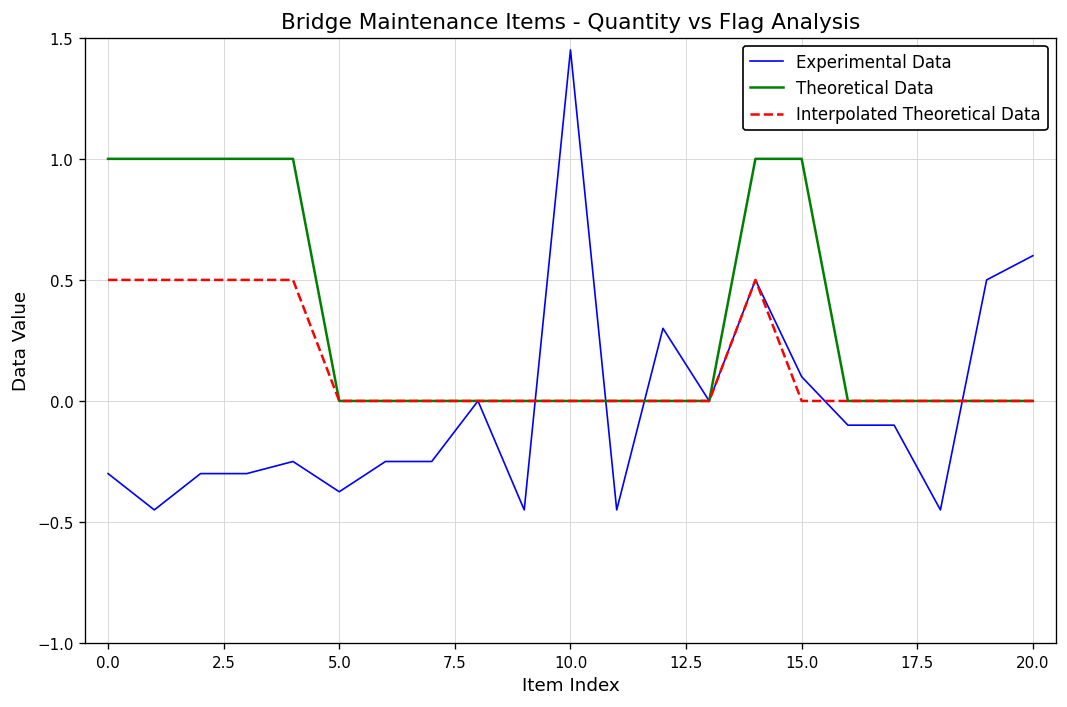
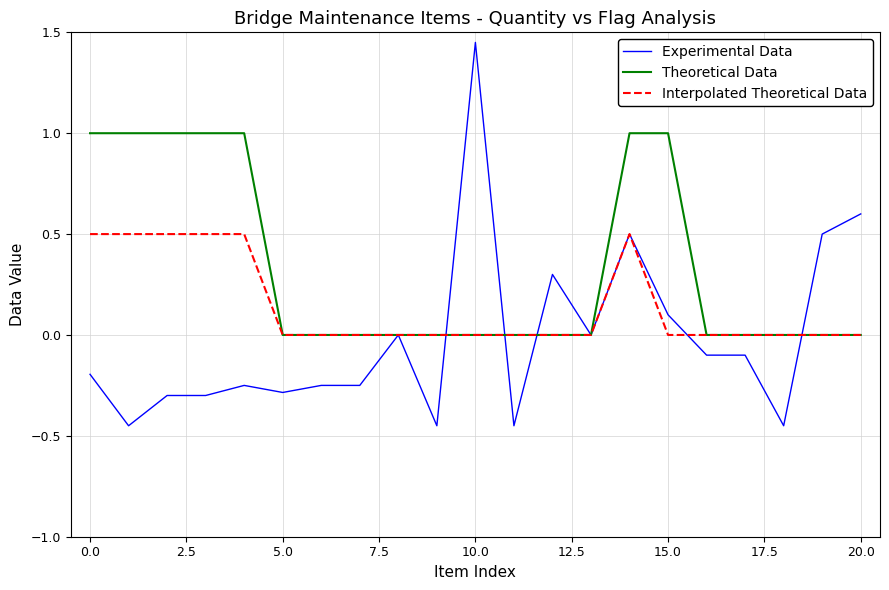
  {
    "Experimental Data": {
-     "0.0": -0.30,
-     "5.0": -0.38,
+     "0.0": -0.20,
+     "5.0": -0.29,
      "10.0": 1.45,
      "15.0": 0.10,
      "20.0": 0.60
    },
    "Theoretical Data": {
      "0.0": 1.00,
      "15.0": 1.00
    },
    "Interpolated Theoretical Data": {
      "0.0": 0.50,
      "15.0": 0.00
    }
  }
